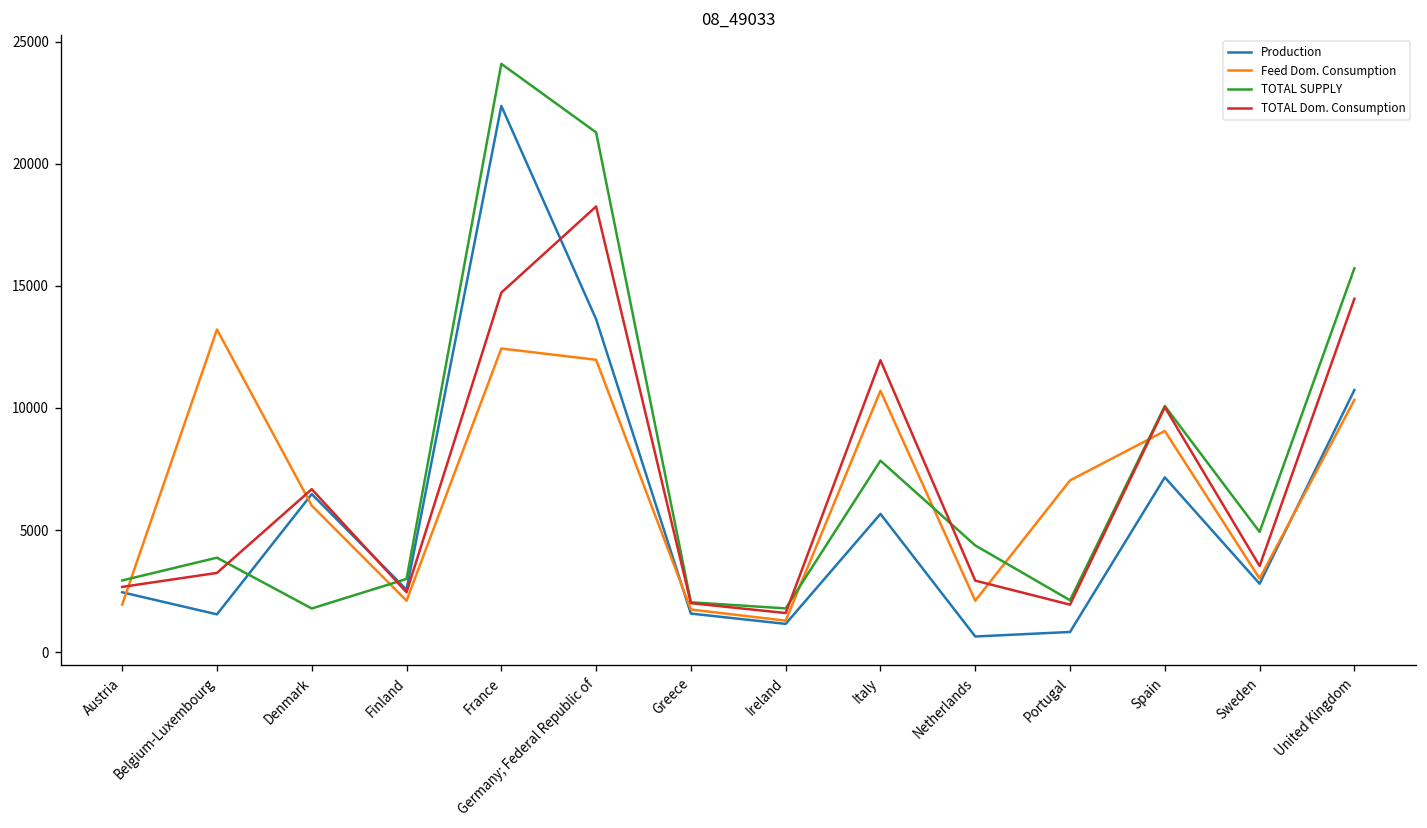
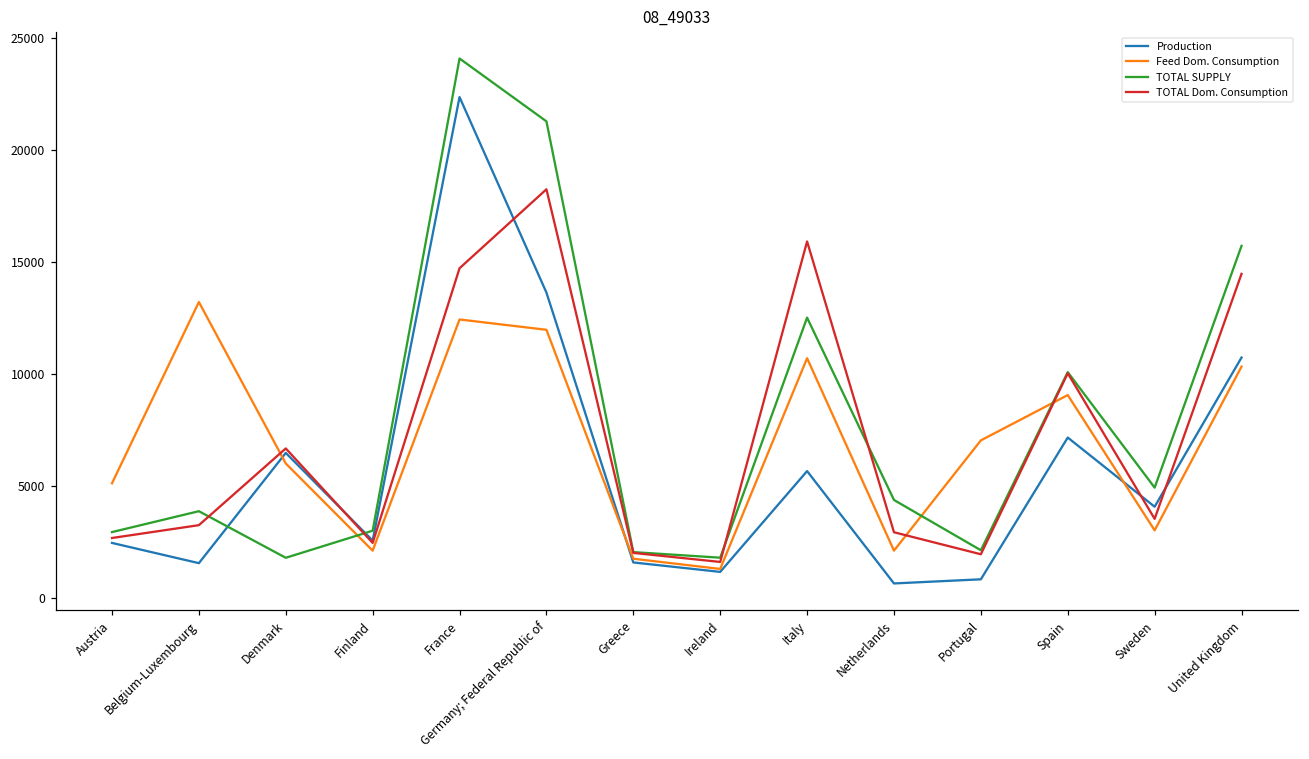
  {
    "Production": {
      "Austria": 2500,
      "Belgium-Luxembourg": 1600,
      "Denmark": 6500,
      "France": 22400,
      "Germany; Federal Republic of": 13600,
      "Greece": 1600,
      "Ireland": 1200,
      "Italy": 5700,
      "Netherlands": 600,
      "Portugal": 800,
      "Spain": 7200,
-     "Sweden": 2800,
+     "Sweden": 4100,
      "United Kingdom": 10700
    },
    "Feed Dom. Consumption": {
-     "Austria": 2000,
+     "Austria": 5100,
      "Belgium-Luxembourg": 13200,
      "Denmark": 6000,
      "Finland": 2100,
      "France": 12400,
      "Germany; Federal Republic of": 12000,
      "Greece": 1700,
      "Ireland": 1300,
      "Italy": 10700,
      "Netherlands": 2100,
      "Portugal": 7000,
      "Spain": 9100,
      "Sweden": 3000,
      "United Kingdom": 10300
    },
    "TOTAL SUPPLY": {
      "Austria": 2900,
      "Belgium-Luxembourg": 3900,
      "Denmark": 1800,
      "Finland": 3000,
      "France": 24100,
      "Germany; Federal Republic of": 21300,
      "Ireland": 1800,
-     "Italy": 7800,
+     "Italy": 12500,
      "Netherlands": 4400,
      "Portugal": 2100,
      "Sweden": 4900,
      "United Kingdom": 15700
    },
    "TOTAL Dom. Consumption": {
      "Austria": 2700,
      "Belgium-Luxembourg": 3200,
      "Denmark": 6700,
      "France": 14700,
      "Germany; Federal Republic of": 18200,
      "Ireland": 1600,
-     "Italy": 12000,
+     "Italy": 15900,
      "Netherlands": 2900,
      "Portugal": 1900,
      "Sweden": 3500,
      "United Kingdom": 14500
    }
  }
